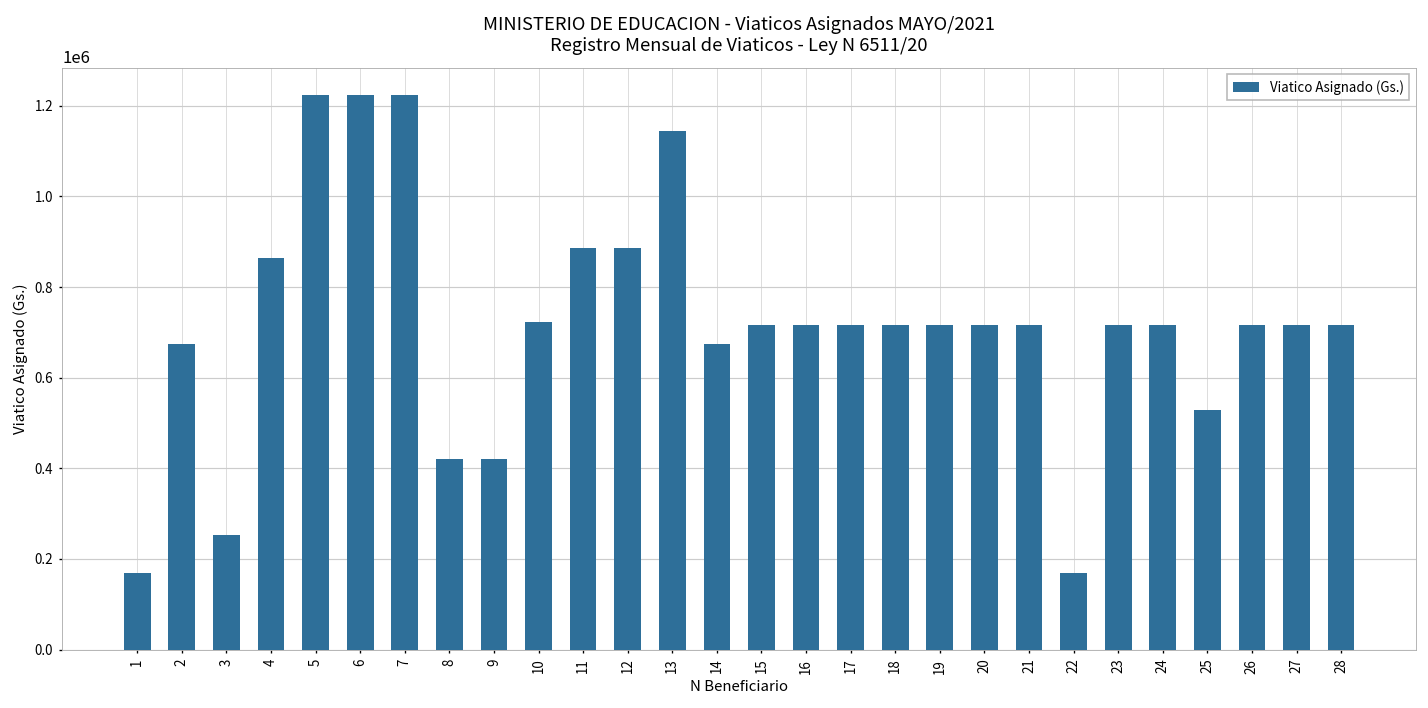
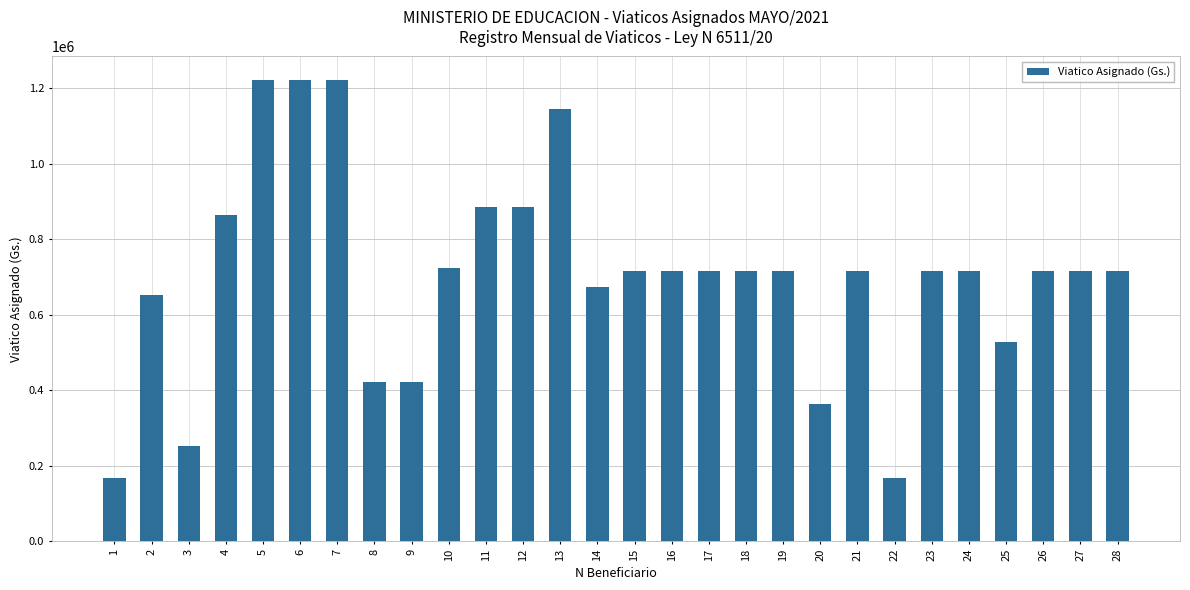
  {
    "1": 170000,
-   "2": 670000,
+   "2": 650000,
    "3": 250000,
    "4": 870000,
    "5": 1220000,
    "6": 1220000,
    "7": 1220000,
    "8": 420000,
    "9": 420000,
    "10": 720000,
    "11": 890000,
    "12": 890000,
    "13": 1140000,
    "14": 670000,
    "15": 720000,
    "16": 720000,
    "17": 720000,
    "18": 720000,
    "19": 720000,
-   "20": 720000,
+   "20": 360000,
    "21": 720000,
    "22": 170000,
    "23": 720000,
    "24": 720000,
    "25": 530000,
    "26": 720000,
    "27": 720000,
    "28": 720000
  }
